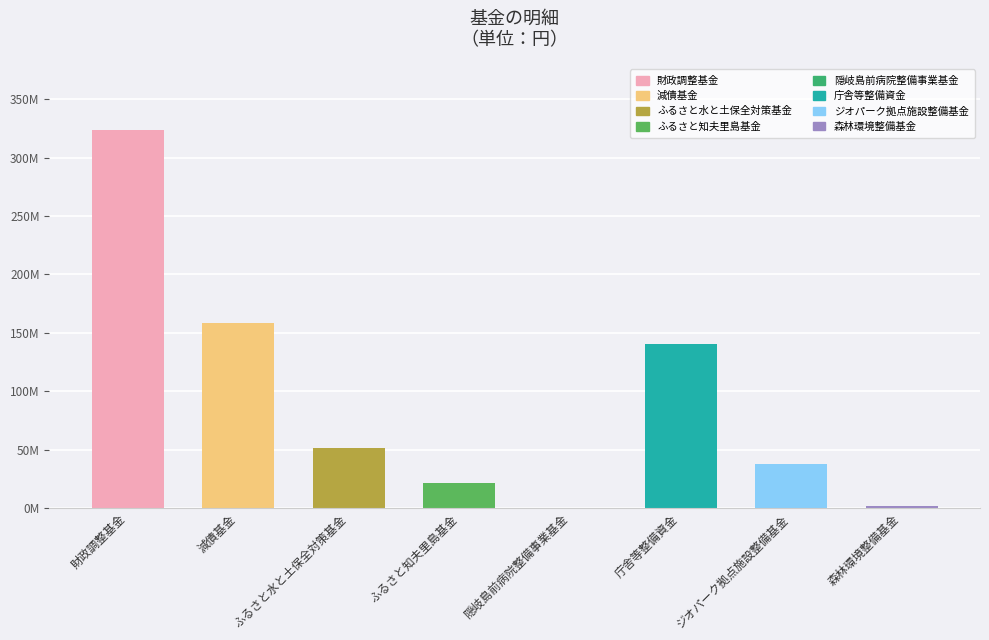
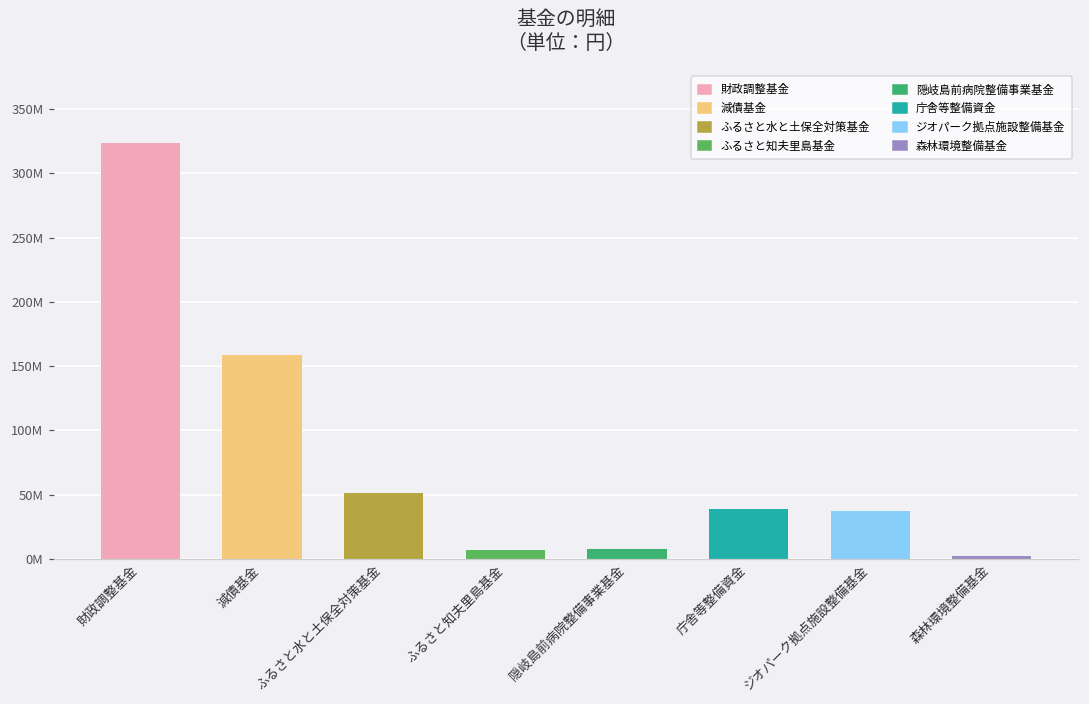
  {
    "財政調整基金": 324000000,
    "減債基金": 158000000,
    "ふるさと水と土保全対策基金": 51000000,
-   "ふるさと知夫里島基金": 22000000,
-   "隠岐島前病院整備事業基金": 0,
-   "庁舎等整備資金": 140000000,
+   "ふるさと知夫里島基金": 7000000,
+   "隠岐島前病院整備事業基金": 7000000,
+   "庁舎等整備資金": 39000000,
    "ジオパーク拠点施設整備基金": 37000000
  }
